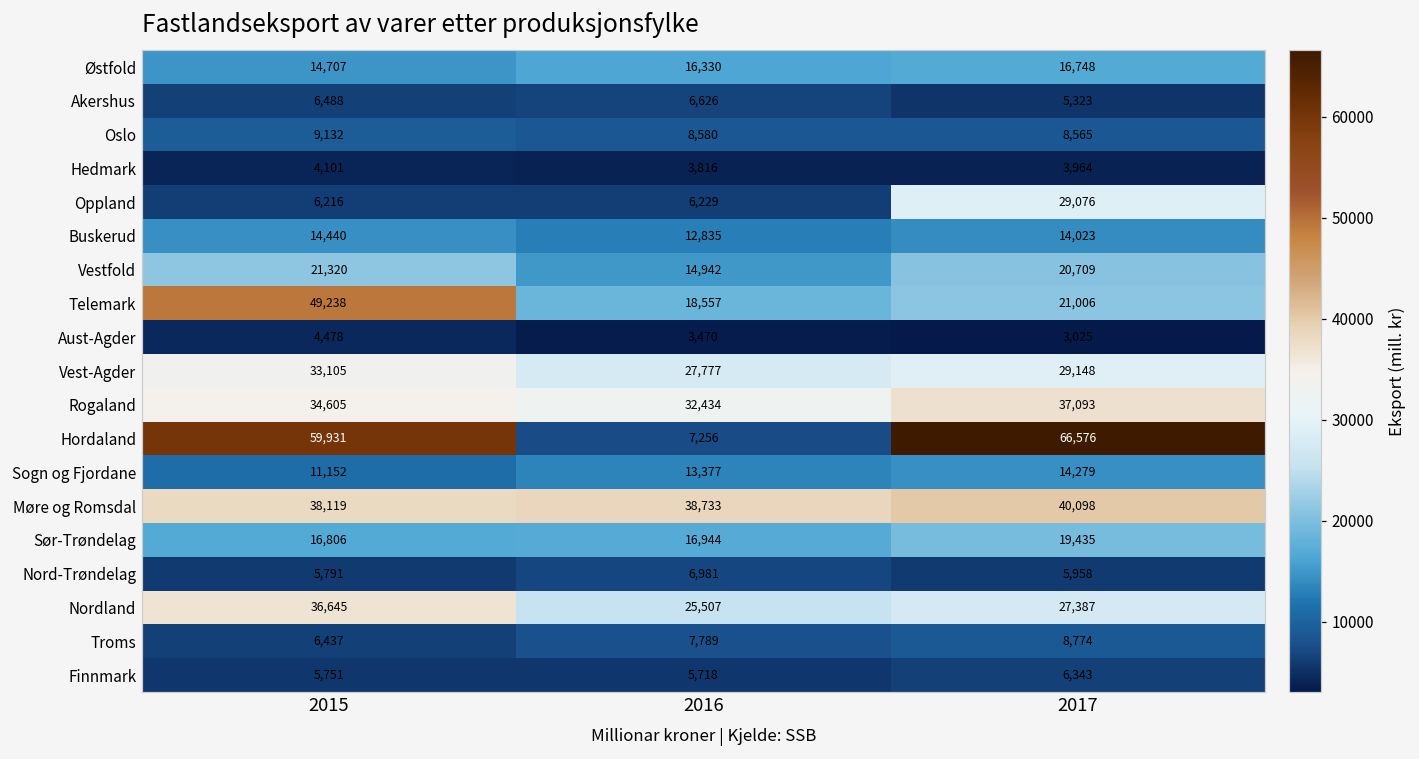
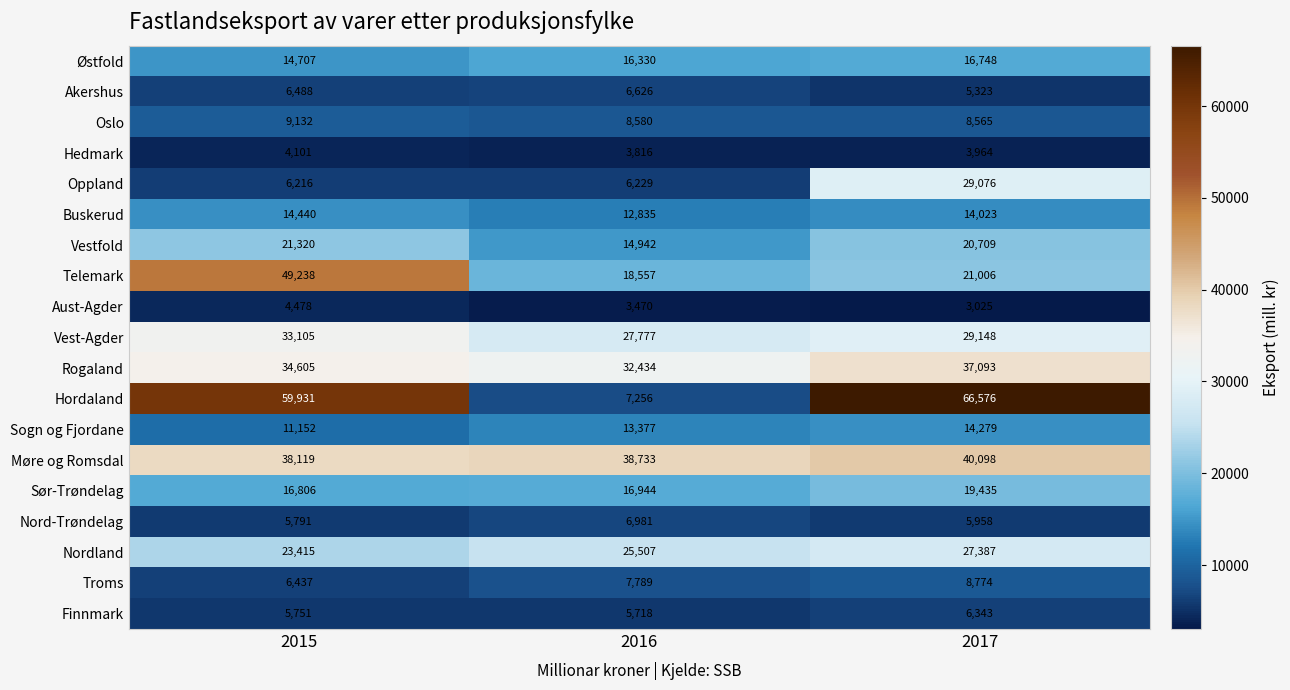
  {
    "Østfold": {
      "2015": "14,707",
      "2016": "16,330",
      "2017": "16,748"
    },
    "Akershus": {
      "2015": "6,488",
      "2016": "6,626",
      "2017": "5,323"
    },
    "Oslo": {
      "2015": "9,132",
      "2016": "8,580",
      "2017": "8,565"
    },
    "Hedmark": {
      "2015": "4,101",
      "2016": "3,816",
      "2017": "3,964"
    },
    "Oppland": {
      "2015": "6,216",
      "2016": "6,229",
      "2017": "29,076"
    },
    "Buskerud": {
      "2015": "14,440",
      "2016": "12,835",
      "2017": "14,023"
    },
    "Vestfold": {
      "2015": "21,320",
      "2016": "14,942",
      "2017": "20,709"
    },
    "Telemark": {
      "2015": "49,238",
      "2016": "18,557",
      "2017": "21,006"
    },
    "Aust-Agder": {
      "2015": "4,478",
      "2016": "3,470",
      "2017": "3,025"
    },
    "Vest-Agder": {
      "2015": "33,105",
      "2016": "27,777",
      "2017": "29,148"
    },
    "Rogaland": {
      "2015": "34,605",
      "2016": "32,434",
      "2017": "37,093"
    },
    "Hordaland": {
      "2015": "59,931",
      "2016": "7,256",
      "2017": "66,576"
    },
    "Sogn og Fjordane": {
      "2015": "11,152",
      "2016": "13,377",
      "2017": "14,279"
    },
    "Møre og Romsdal": {
      "2015": "38,119",
      "2016": "38,733",
      "2017": "40,098"
    },
    "Sør-Trøndelag": {
      "2015": "16,806",
      "2016": "16,944",
      "2017": "19,435"
    },
    "Nord-Trøndelag": {
      "2015": "5,791",
      "2016": "6,981",
      "2017": "5,958"
    },
    "Nordland": {
-     "2015": "36,645",
+     "2015": "23,415",
      "2016": "25,507",
      "2017": "27,387"
    },
    "Troms": {
      "2015": "6,437",
      "2016": "7,789",
      "2017": "8,774"
    },
    "Finnmark": {
      "2015": "5,751",
      "2016": "5,718",
      "2017": "6,343"
    }
  }
